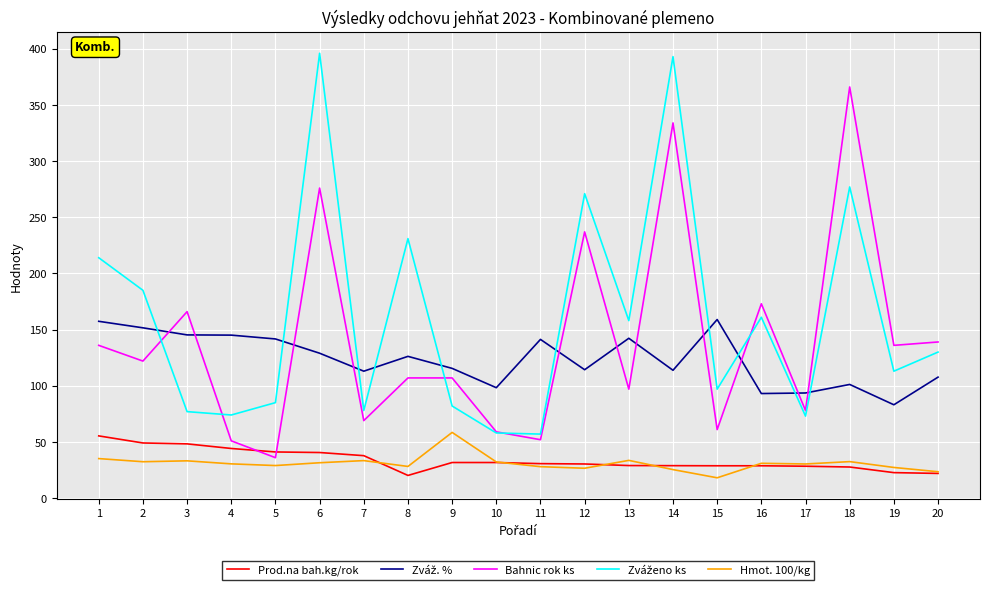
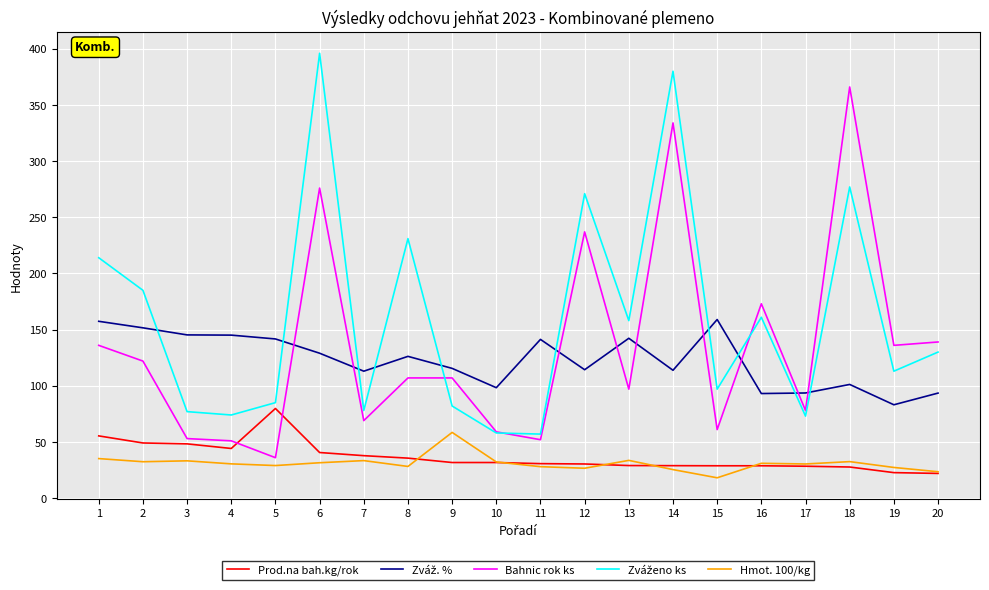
  {
    "Prod.na bah.kg/rok": {
      "1": 55,
      "2": 49,
      "3": 48,
      "4": 44,
-     "5": 41,
+     "5": 80,
      "6": 41,
      "7": 38,
-     "8": 20,
+     "8": 36,
      "9": 32,
      "11": 31,
      "12": 30,
      "13": 29,
      "14": 29,
      "15": 29,
      "18": 28,
      "19": 23
    },
    "Zváž. %": {
      "1": 157,
      "2": 152,
      "3": 145,
      "4": 145,
      "5": 142,
      "6": 129,
      "7": 113,
      "8": 126,
      "9": 116,
      "10": 98,
      "11": 141,
      "12": 114,
      "13": 142,
      "14": 114,
      "15": 159,
      "16": 93,
      "17": 94,
      "18": 101,
      "19": 83,
-     "20": 108
+     "20": 94
    },
    "Bahnic rok ks": {
      "1": 136,
      "2": 122,
-     "3": 166,
+     "3": 53,
      "4": 51,
      "5": 36,
      "6": 276,
      "7": 69,
      "8": 107,
      "9": 107,
      "11": 52,
      "12": 237,
      "13": 97,
      "14": 334,
      "15": 61,
      "16": 173,
      "17": 78,
      "18": 366,
      "19": 136,
      "20": 139
    },
    "Zváženo ks": {
      "1": 214,
      "2": 185,
      "3": 77,
      "4": 74,
      "5": 85,
      "6": 396,
      "7": 78,
      "8": 231,
      "9": 82,
      "11": 57,
      "12": 271,
      "13": 158,
-     "14": 393,
+     "14": 380,
      "15": 97,
      "16": 161,
      "17": 73,
      "18": 277,
      "19": 113,
      "20": 130
    },
    "Hmot. 100/kg": {
      "1": 35,
      "2": 32,
      "3": 33,
      "4": 31,
      "5": 29,
      "6": 32,
      "7": 33,
      "8": 28,
      "9": 59,
      "11": 28,
      "12": 27,
      "13": 34,
      "14": 25,
      "15": 18,
      "18": 33,
      "19": 27
    }
  }
